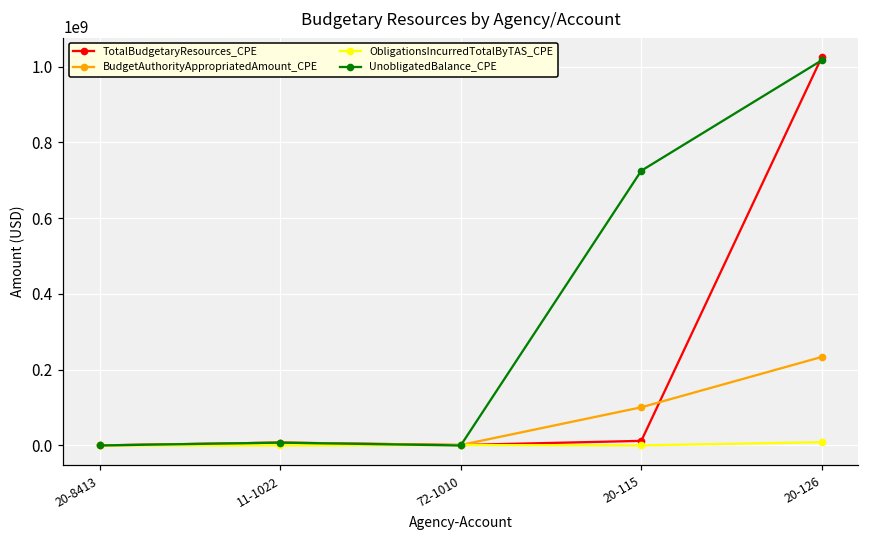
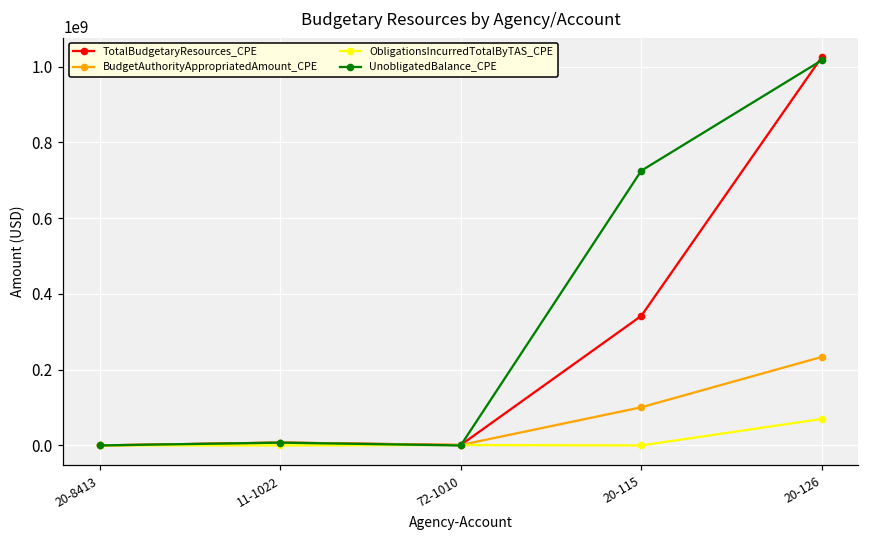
  {
    "TotalBudgetaryResources_CPE": {
-     "20-115": 10000000,
+     "20-115": 340000000,
      "20-126": 1030000000
    },
    "BudgetAuthorityAppropriatedAmount_CPE": {
      "20-115": 100000000,
      "20-126": 230000000
    },
    "ObligationsIncurredTotalByTAS_CPE": {
      "20-115": 0,
-     "20-126": 10000000
+     "20-126": 70000000
    },
    "UnobligatedBalance_CPE": {
      "20-115": 730000000,
      "20-126": 1020000000
    }
  }
